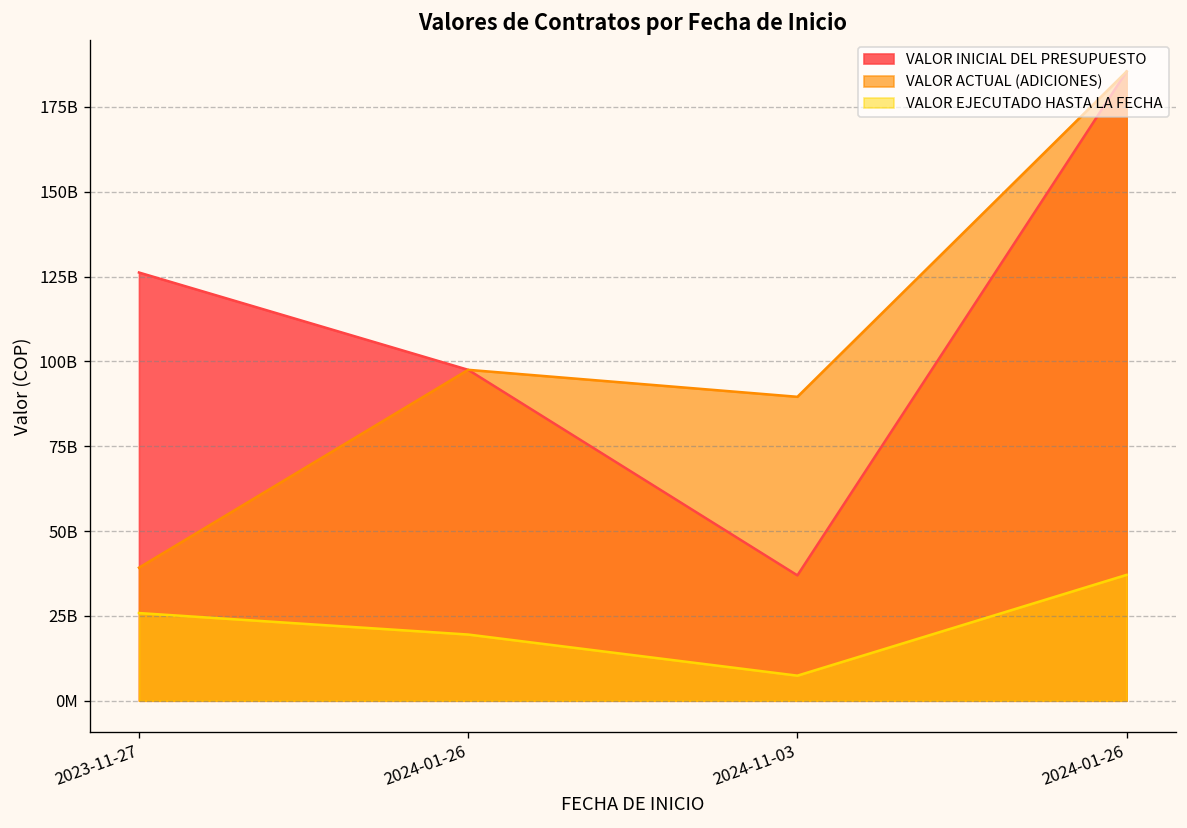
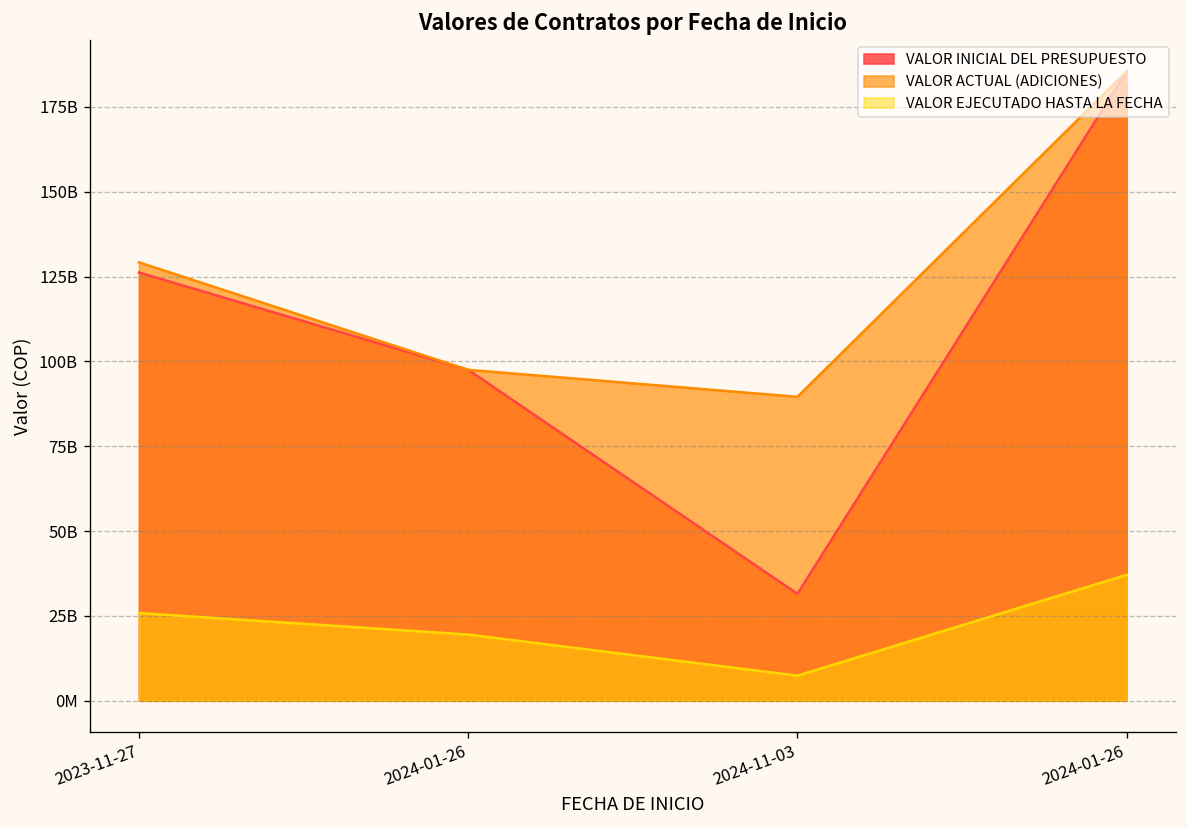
  {
    "VALOR INICIAL DEL PRESUPUESTO": {
      "2023-11-27": 126000000000,
-     "2024-11-03": 37000000000
+     "2024-11-03": 32000000000
    },
    "VALOR ACTUAL (ADICIONES)": {
-     "2023-11-27": 39000000000,
+     "2023-11-27": 129000000000,
      "2024-11-03": 90000000000
    },
    "VALOR EJECUTADO HASTA LA FECHA": {
      "2023-11-27": 26000000000,
      "2024-11-03": 7000000000
    }
  }
